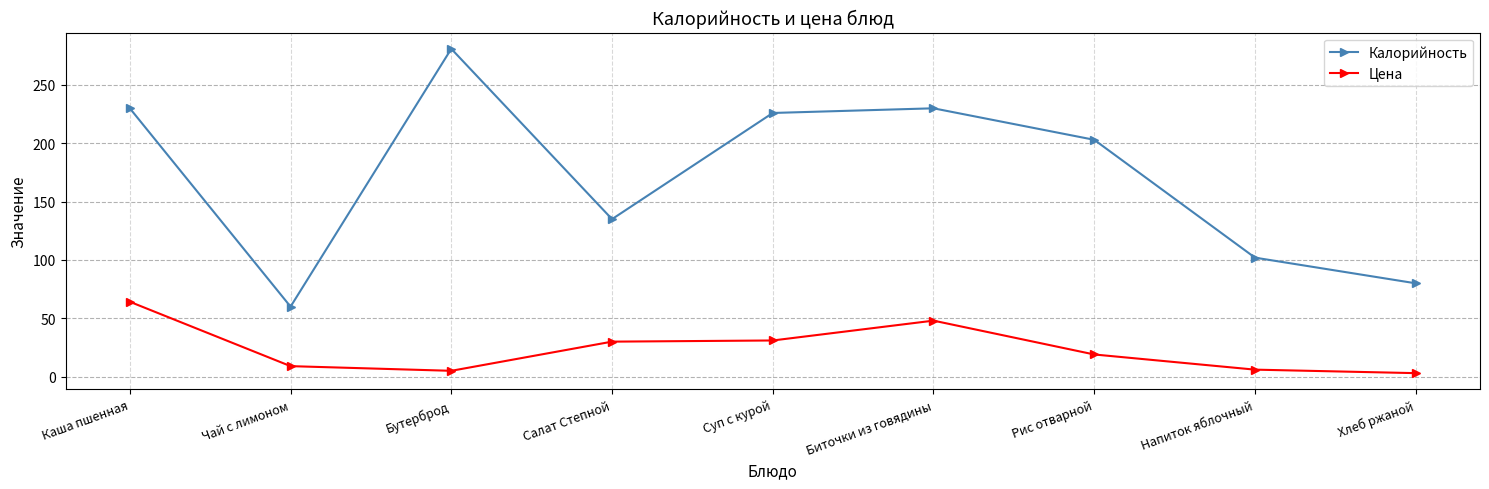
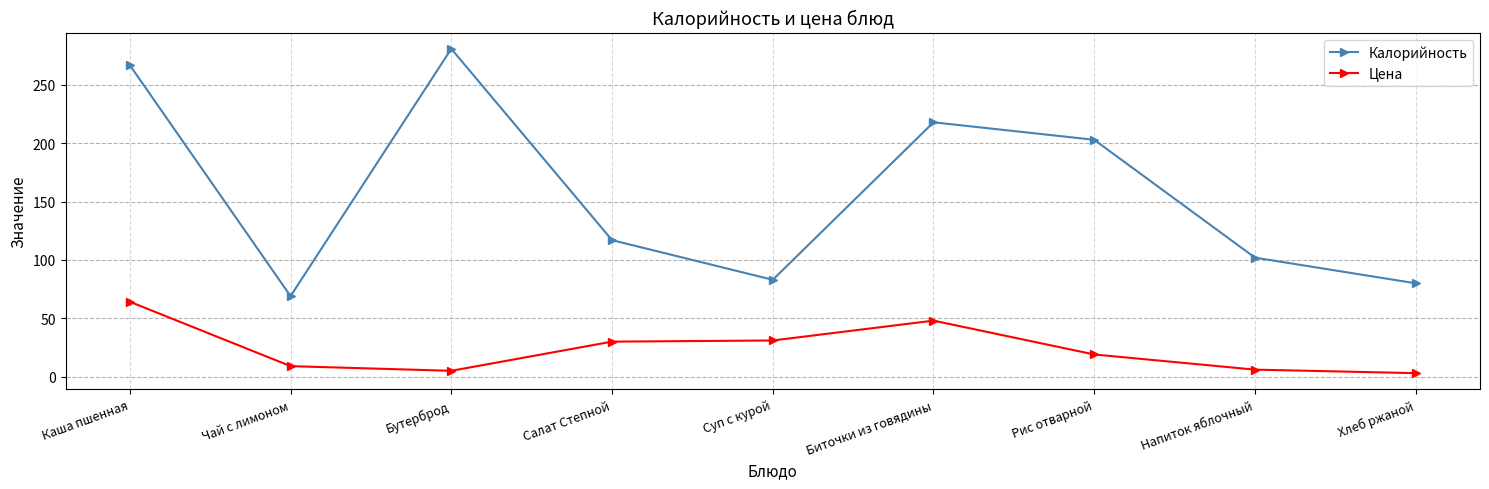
  {
    "Калорийность": {
-     "Каша пшенная": 230,
-     "Чай с лимоном": 60,
+     "Каша пшенная": 267,
+     "Чай с лимоном": 69,
      "Бутерброд": 281,
-     "Салат Степной": 135,
-     "Суп с курой": 226,
-     "Биточки из говядины": 230,
+     "Салат Степной": 117,
+     "Суп с курой": 83,
+     "Биточки из говядины": 218,
      "Рис отварной": 203,
      "Напиток яблочный": 102,
      "Хлеб ржаной": 80
    },
    "Цена": {
      "Каша пшенная": 64,
      "Чай с лимоном": 9,
      "Бутерброд": 5,
      "Салат Степной": 30,
      "Суп с курой": 31,
      "Биточки из говядины": 48,
      "Рис отварной": 19,
      "Напиток яблочный": 6,
      "Хлеб ржаной": 3
    }
  }
